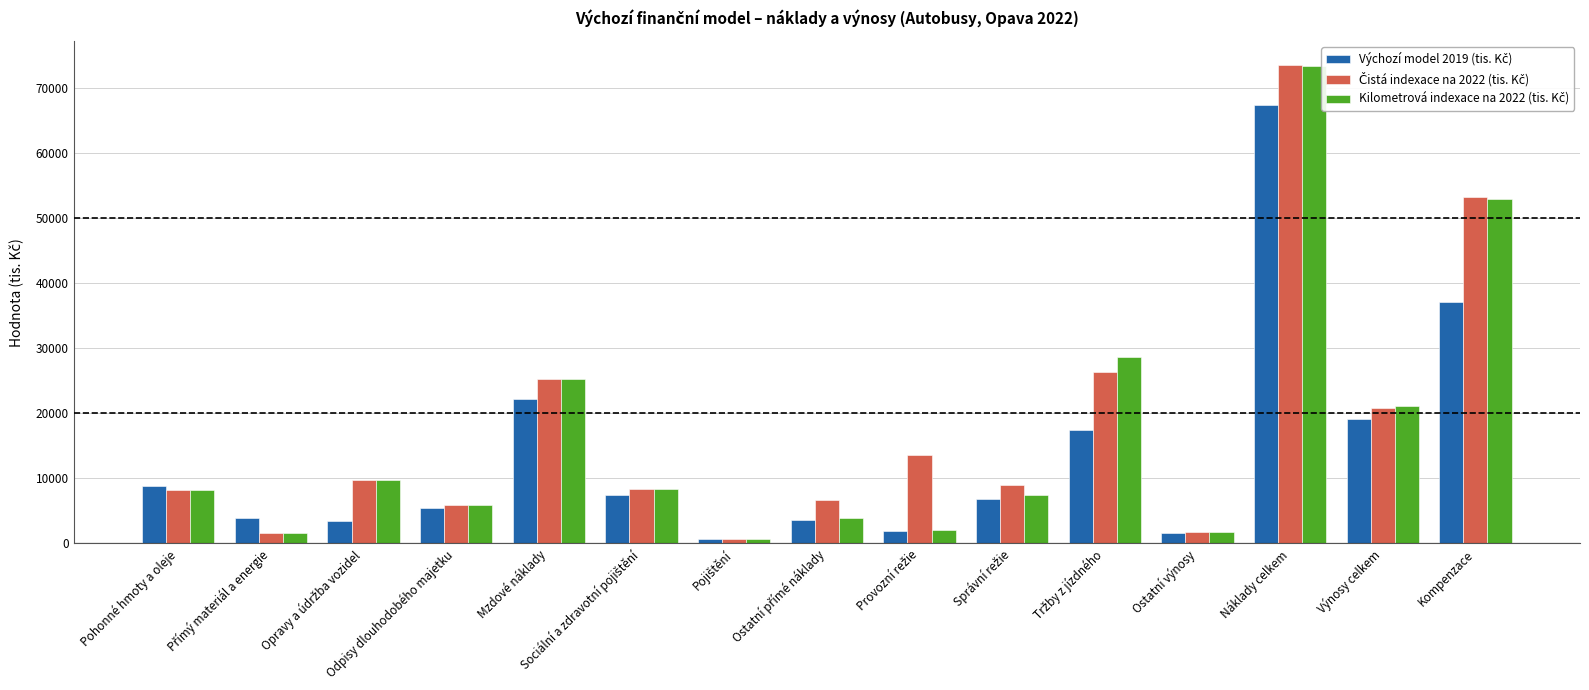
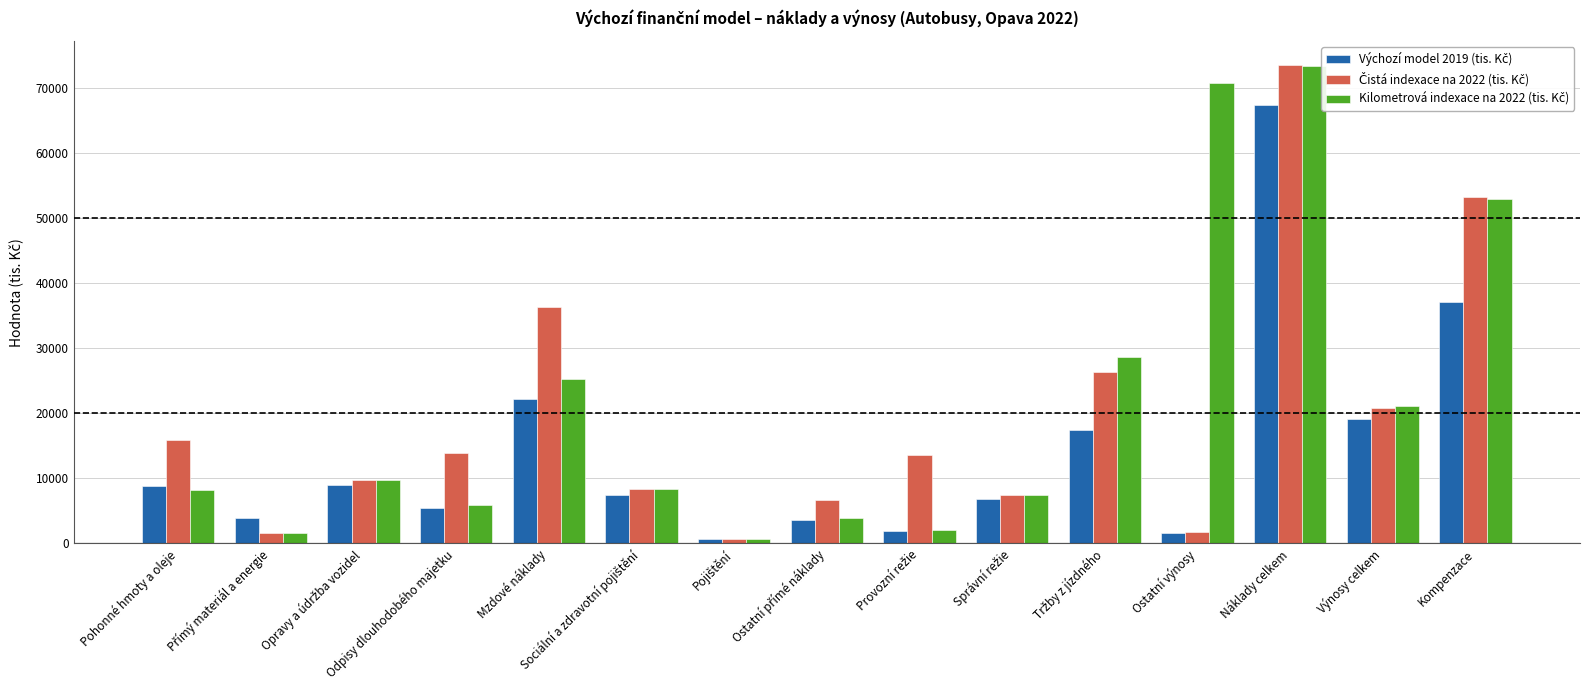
  {
    "Výchozí model 2019 (tis. Kč)": {
      "Pohonné hmoty a oleje": 9000,
      "Přímý materiál a energie": 4000,
-     "Opravy a údržba vozidel": 3000,
+     "Opravy a údržba vozidel": 9000,
      "Odpisy dlouhodobého majetku": 5000,
      "Mzdové náklady": 22000,
      "Sociální a zdravotní pojištění": 7000,
      "Pojištění": 1000,
      "Ostatní přímé náklady": 4000,
      "Provozní režie": 2000,
      "Správní režie": 7000,
      "Tržby z jízdného": 17000,
      "Ostatní výnosy": 2000,
      "Náklady celkem": 67000,
      "Výnosy celkem": 19000,
      "Kompenzace": 37000
    },
    "Čistá indexace na 2022 (tis. Kč)": {
-     "Pohonné hmoty a oleje": 8000,
+     "Pohonné hmoty a oleje": 16000,
      "Přímý materiál a energie": 2000,
      "Opravy a údržba vozidel": 10000,
-     "Odpisy dlouhodobého majetku": 6000,
-     "Mzdové náklady": 25000,
+     "Odpisy dlouhodobého majetku": 14000,
+     "Mzdové náklady": 36000,
      "Sociální a zdravotní pojištění": 8000,
      "Pojištění": 1000,
      "Ostatní přímé náklady": 7000,
      "Provozní režie": 14000,
-     "Správní režie": 9000,
+     "Správní režie": 8000,
      "Tržby z jízdného": 26000,
      "Ostatní výnosy": 2000,
      "Náklady celkem": 73000,
      "Výnosy celkem": 21000,
      "Kompenzace": 53000
    },
    "Kilometrová indexace na 2022 (tis. Kč)": {
      "Pohonné hmoty a oleje": 8000,
      "Přímý materiál a energie": 2000,
      "Opravy a údržba vozidel": 10000,
      "Odpisy dlouhodobého majetku": 6000,
      "Mzdové náklady": 25000,
      "Sociální a zdravotní pojištění": 8000,
      "Pojištění": 1000,
      "Ostatní přímé náklady": 4000,
      "Provozní režie": 2000,
      "Správní režie": 8000,
      "Tržby z jízdného": 29000,
-     "Ostatní výnosy": 2000,
+     "Ostatní výnosy": 71000,
      "Náklady celkem": 73000,
      "Výnosy celkem": 21000,
      "Kompenzace": 53000
    }
  }
